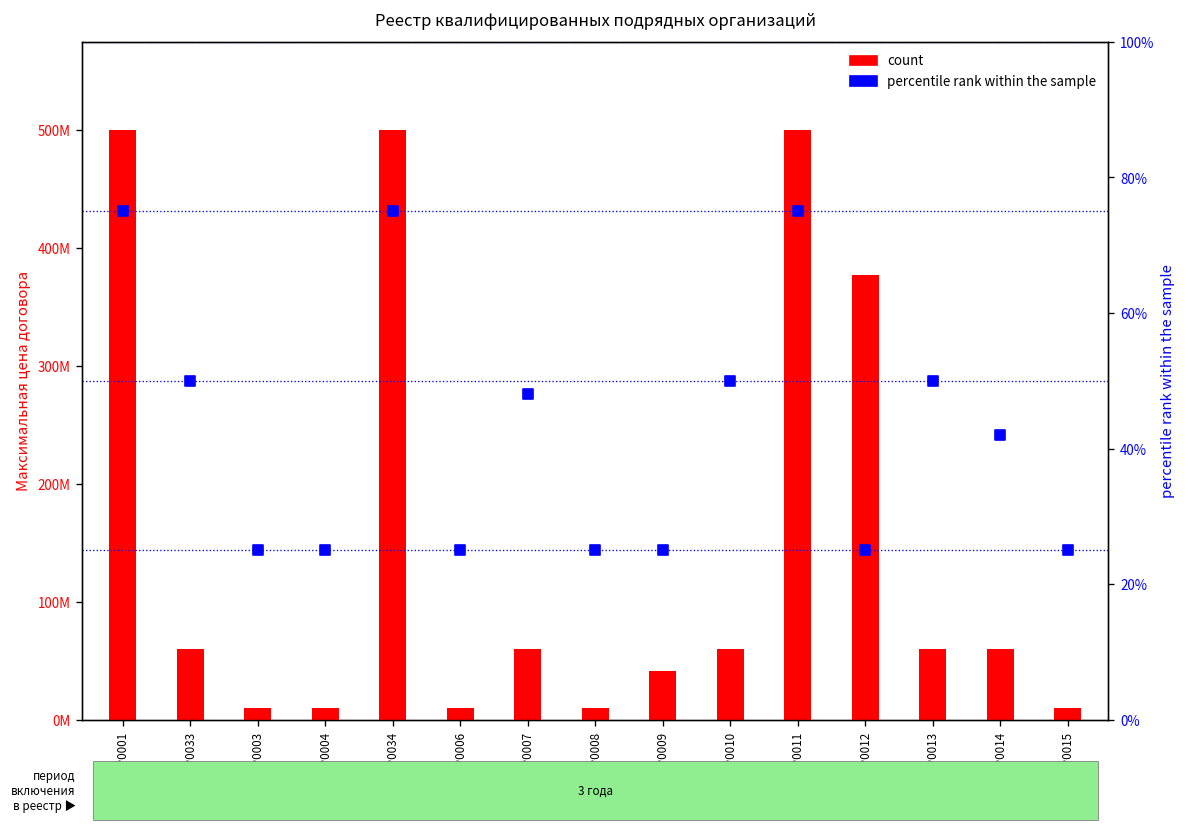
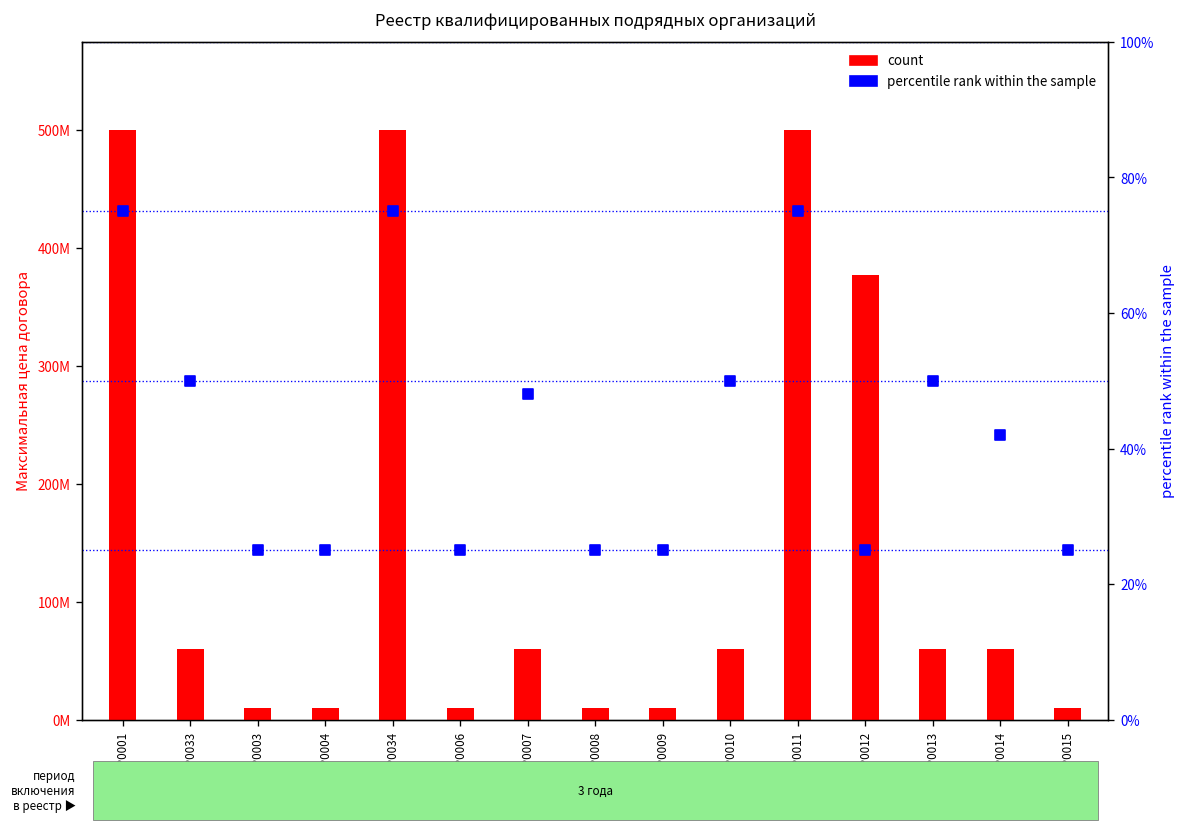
  {
    "count": {
      "СМР0001": 500000000,
      "СМР0033": 60000000,
      "СМР0003": 10000000,
      "СМР0004": 10000000,
      "СМР0034": 500000000,
      "СМР0006": 10000000,
      "СМР0007": 60000000,
      "СМР0008": 10000000,
-     "СМР0009": 40000000,
+     "СМР0009": 10000000,
      "СМР0010": 60000000,
      "СМР0011": 500000000,
      "СМР0012": 380000000,
      "СМР0013": 60000000,
      "СМР0014": 60000000,
      "СМР0015": 10000000
    }
  }
